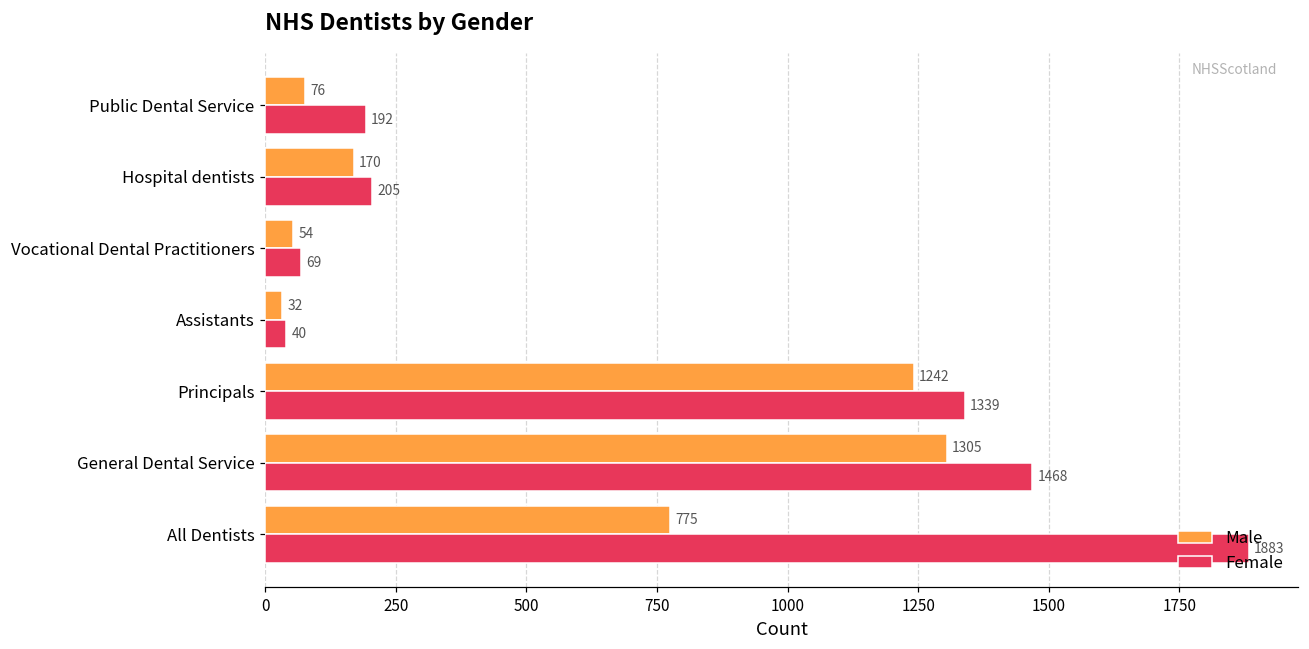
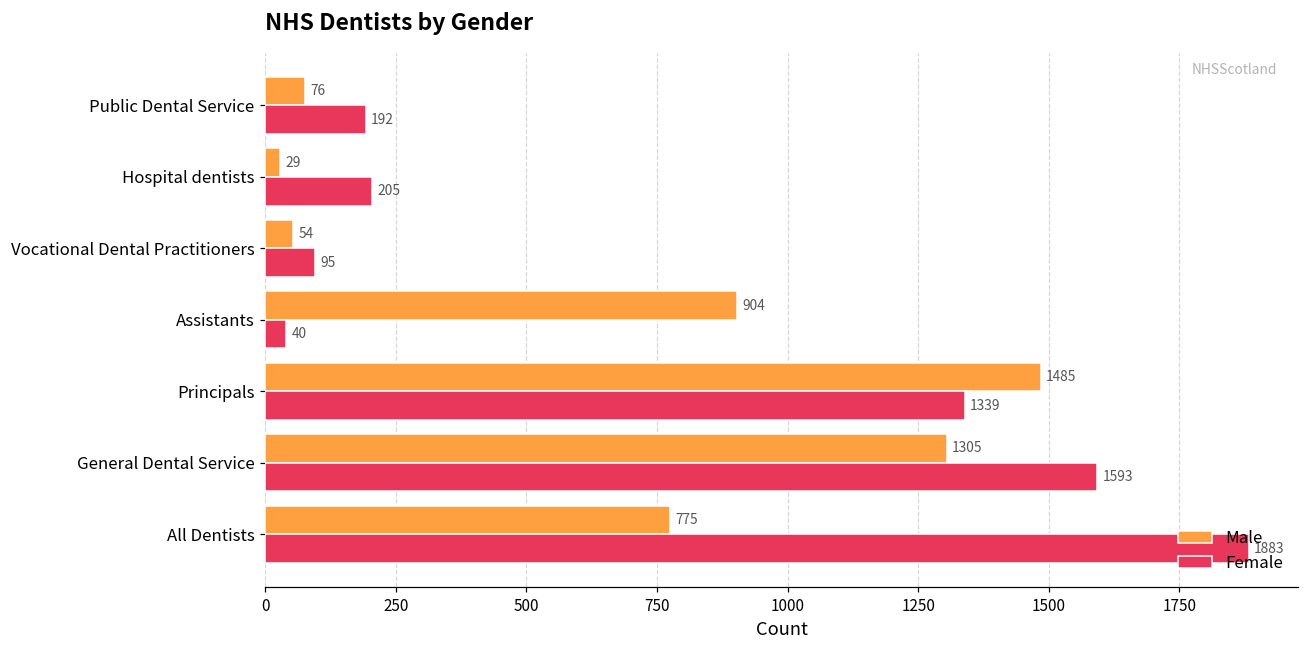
  {
    "Male": {
      "Public Dental Service": 76,
-     "Hospital dentists": 170,
+     "Hospital dentists": 29,
      "Vocational Dental Practitioners": 54,
-     "Assistants": 32,
-     "Principals": 1242,
+     "Assistants": 904,
+     "Principals": 1485,
      "General Dental Service": 1305,
      "All Dentists": 775
    },
    "Female": {
      "Public Dental Service": 192,
      "Hospital dentists": 205,
-     "Vocational Dental Practitioners": 69,
+     "Vocational Dental Practitioners": 95,
      "Assistants": 40,
      "Principals": 1339,
-     "General Dental Service": 1468,
+     "General Dental Service": 1593,
      "All Dentists": 1883
    }
  }
